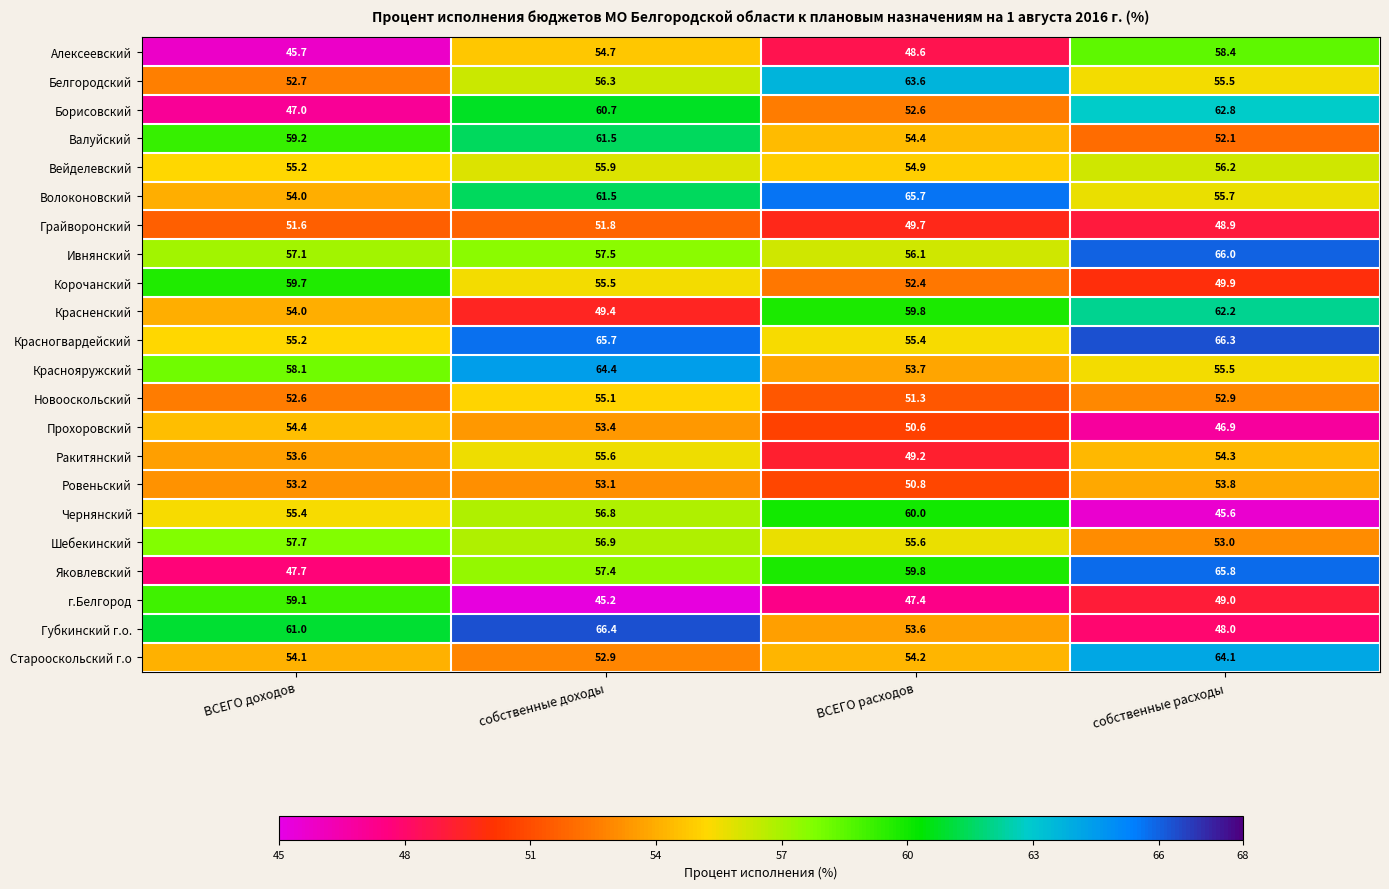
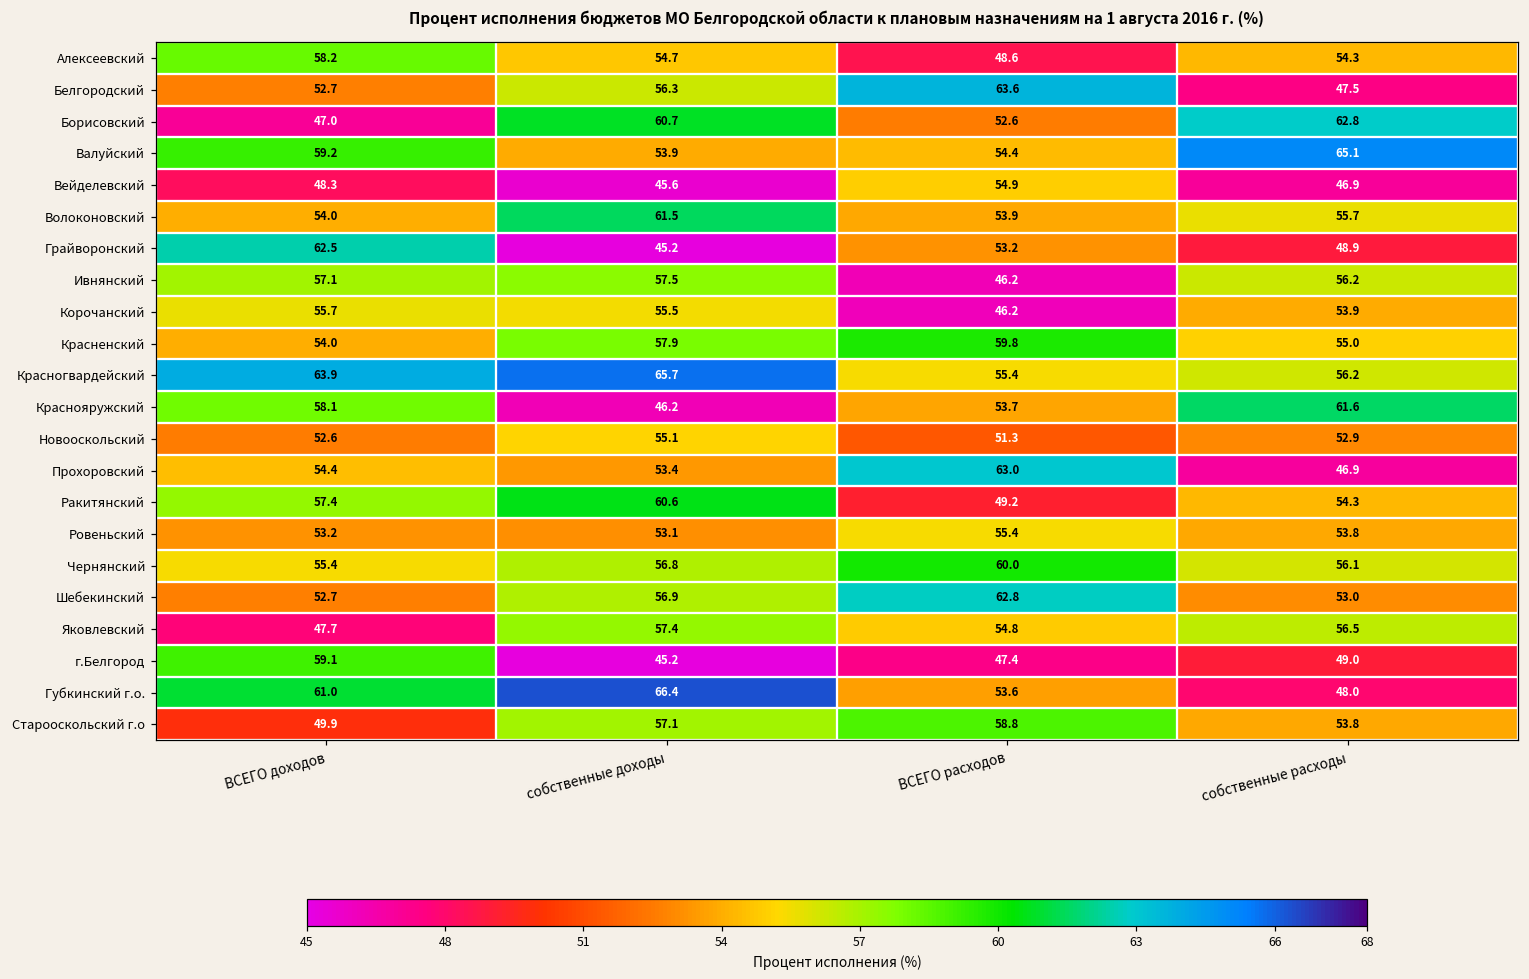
  {
    "Алексеевский": {
-     "ВСЕГО доходов": 45.7,
+     "ВСЕГО доходов": 58.2,
      "собственные доходы": 54.7,
      "ВСЕГО расходов": 48.6,
-     "собственные расходы": 58.4
+     "собственные расходы": 54.3
    },
    "Белгородский": {
      "ВСЕГО доходов": 52.7,
      "собственные доходы": 56.3,
      "ВСЕГО расходов": 63.6,
-     "собственные расходы": 55.5
+     "собственные расходы": 47.5
    },
    "Борисовский": {
      "ВСЕГО доходов": 47.0,
      "собственные доходы": 60.7,
      "ВСЕГО расходов": 52.6,
      "собственные расходы": 62.8
    },
    "Валуйский": {
      "ВСЕГО доходов": 59.2,
-     "собственные доходы": 61.5,
+     "собственные доходы": 53.9,
      "ВСЕГО расходов": 54.4,
-     "собственные расходы": 52.1
+     "собственные расходы": 65.1
    },
    "Вейделевский": {
-     "ВСЕГО доходов": 55.2,
-     "собственные доходы": 55.9,
+     "ВСЕГО доходов": 48.3,
+     "собственные доходы": 45.6,
      "ВСЕГО расходов": 54.9,
-     "собственные расходы": 56.2
+     "собственные расходы": 46.9
    },
    "Волоконовский": {
      "ВСЕГО доходов": 54.0,
      "собственные доходы": 61.5,
-     "ВСЕГО расходов": 65.7,
+     "ВСЕГО расходов": 53.9,
      "собственные расходы": 55.7
    },
    "Грайворонский": {
-     "ВСЕГО доходов": 51.6,
-     "собственные доходы": 51.8,
-     "ВСЕГО расходов": 49.7,
+     "ВСЕГО доходов": 62.5,
+     "собственные доходы": 45.2,
+     "ВСЕГО расходов": 53.2,
      "собственные расходы": 48.9
    },
    "Ивнянский": {
      "ВСЕГО доходов": 57.1,
      "собственные доходы": 57.5,
-     "ВСЕГО расходов": 56.1,
-     "собственные расходы": 66.0
+     "ВСЕГО расходов": 46.2,
+     "собственные расходы": 56.2
    },
    "Корочанский": {
-     "ВСЕГО доходов": 59.7,
+     "ВСЕГО доходов": 55.7,
      "собственные доходы": 55.5,
-     "ВСЕГО расходов": 52.4,
-     "собственные расходы": 49.9
+     "ВСЕГО расходов": 46.2,
+     "собственные расходы": 53.9
    },
    "Красненский": {
      "ВСЕГО доходов": 54.0,
-     "собственные доходы": 49.4,
+     "собственные доходы": 57.9,
      "ВСЕГО расходов": 59.8,
-     "собственные расходы": 62.2
+     "собственные расходы": 55.0
    },
    "Красногвардейский": {
-     "ВСЕГО доходов": 55.2,
+     "ВСЕГО доходов": 63.9,
      "собственные доходы": 65.7,
      "ВСЕГО расходов": 55.4,
-     "собственные расходы": 66.3
+     "собственные расходы": 56.2
    },
    "Краснояружский": {
      "ВСЕГО доходов": 58.1,
-     "собственные доходы": 64.4,
+     "собственные доходы": 46.2,
      "ВСЕГО расходов": 53.7,
-     "собственные расходы": 55.5
+     "собственные расходы": 61.6
    },
    "Новооскольский": {
      "ВСЕГО доходов": 52.6,
      "собственные доходы": 55.1,
      "ВСЕГО расходов": 51.3,
      "собственные расходы": 52.9
    },
    "Прохоровский": {
      "ВСЕГО доходов": 54.4,
      "собственные доходы": 53.4,
-     "ВСЕГО расходов": 50.6,
+     "ВСЕГО расходов": 63.0,
      "собственные расходы": 46.9
    },
    "Ракитянский": {
-     "ВСЕГО доходов": 53.6,
-     "собственные доходы": 55.6,
+     "ВСЕГО доходов": 57.4,
+     "собственные доходы": 60.6,
      "ВСЕГО расходов": 49.2,
      "собственные расходы": 54.3
    },
    "Ровеньский": {
      "ВСЕГО доходов": 53.2,
      "собственные доходы": 53.1,
-     "ВСЕГО расходов": 50.8,
+     "ВСЕГО расходов": 55.4,
      "собственные расходы": 53.8
    },
    "Чернянский": {
      "ВСЕГО доходов": 55.4,
      "собственные доходы": 56.8,
      "ВСЕГО расходов": 60.0,
-     "собственные расходы": 45.6
+     "собственные расходы": 56.1
    },
    "Шебекинский": {
-     "ВСЕГО доходов": 57.7,
+     "ВСЕГО доходов": 52.7,
      "собственные доходы": 56.9,
-     "ВСЕГО расходов": 55.6,
+     "ВСЕГО расходов": 62.8,
      "собственные расходы": 53.0
    },
    "Яковлевский": {
      "ВСЕГО доходов": 47.7,
      "собственные доходы": 57.4,
-     "ВСЕГО расходов": 59.8,
-     "собственные расходы": 65.8
+     "ВСЕГО расходов": 54.8,
+     "собственные расходы": 56.5
    },
    "г.Белгород": {
      "ВСЕГО доходов": 59.1,
      "собственные доходы": 45.2,
      "ВСЕГО расходов": 47.4,
      "собственные расходы": 49.0
    },
    "Губкинский г.о.": {
      "ВСЕГО доходов": 61.0,
      "собственные доходы": 66.4,
      "ВСЕГО расходов": 53.6,
      "собственные расходы": 48.0
    },
    "Старооскольский г.о": {
-     "ВСЕГО доходов": 54.1,
-     "собственные доходы": 52.9,
-     "ВСЕГО расходов": 54.2,
-     "собственные расходы": 64.1
+     "ВСЕГО доходов": 49.9,
+     "собственные доходы": 57.1,
+     "ВСЕГО расходов": 58.8,
+     "собственные расходы": 53.8
    }
  }
